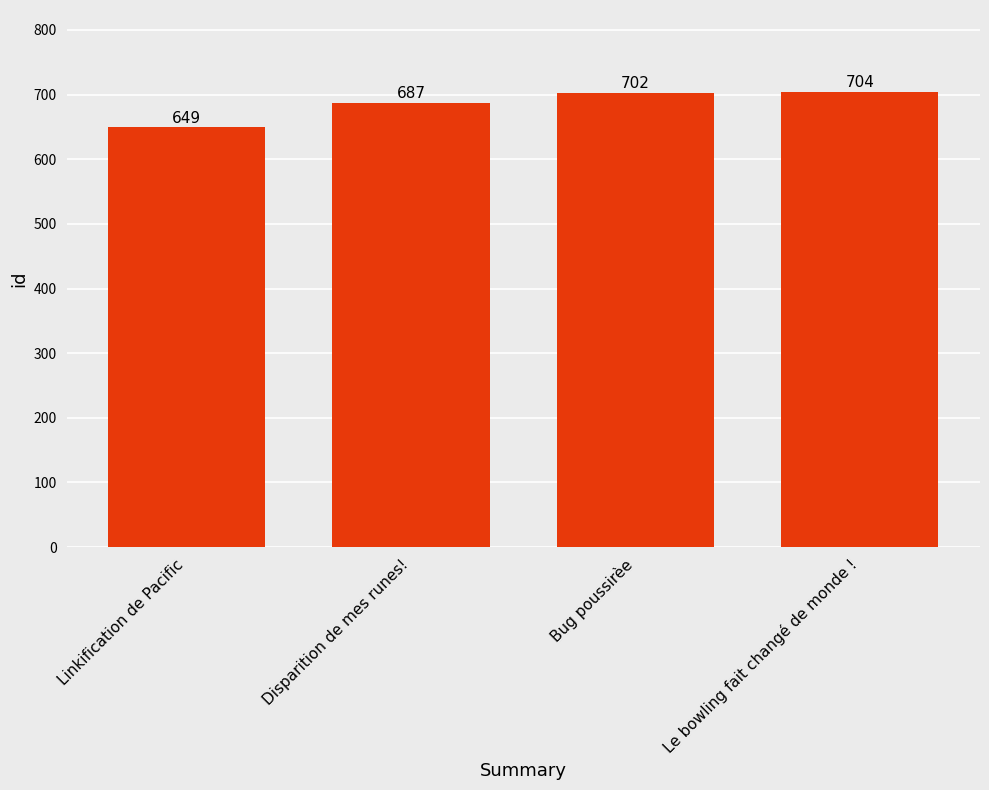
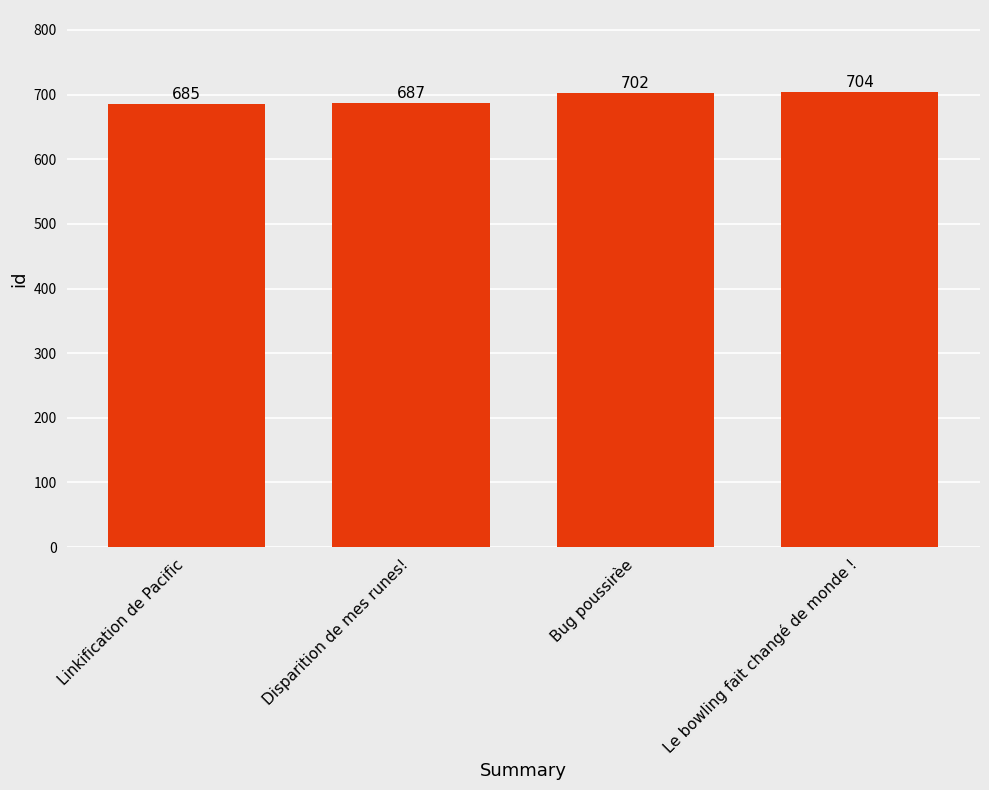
  {
-   "Linkification de Pacific": 649,
+   "Linkification de Pacific": 685,
    "Disparition de mes runes!": 687,
    "Bug poussirèe": 702,
    "Le bowling fait changé de monde !": 704
  }
